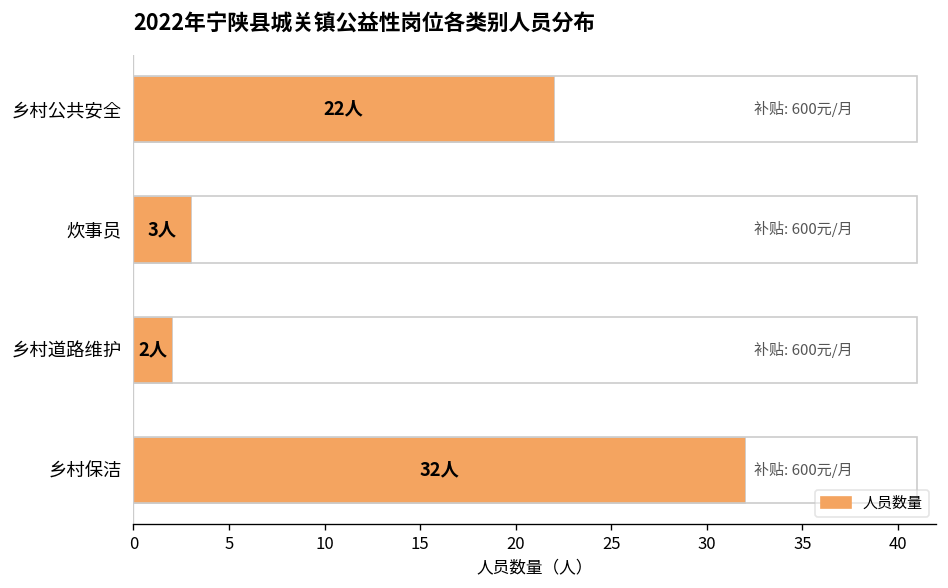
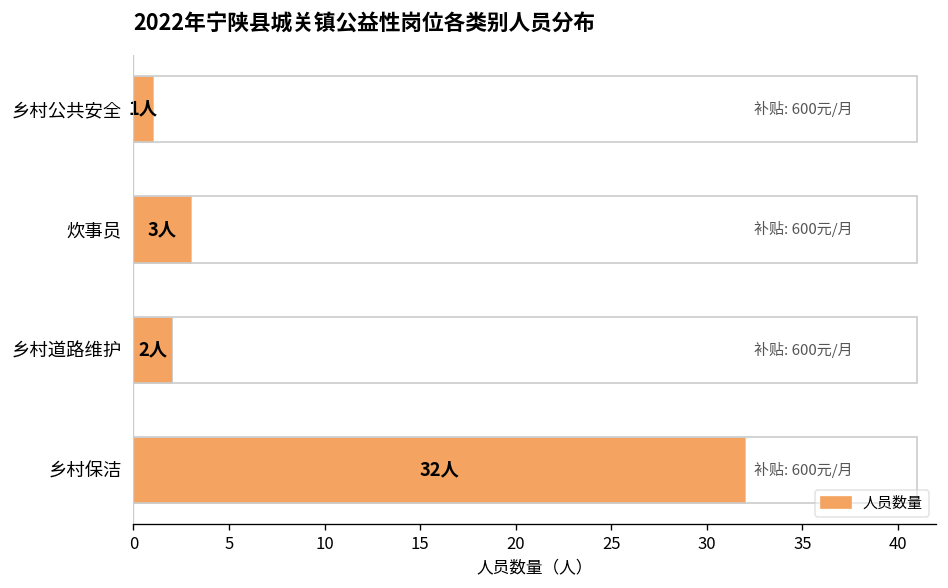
  {
-   "乡村公共安全": "22人",
+   "乡村公共安全": "1人",
    "炊事员": "3人",
    "乡村道路维护": "2人",
    "乡村保洁": "32人"
  }
